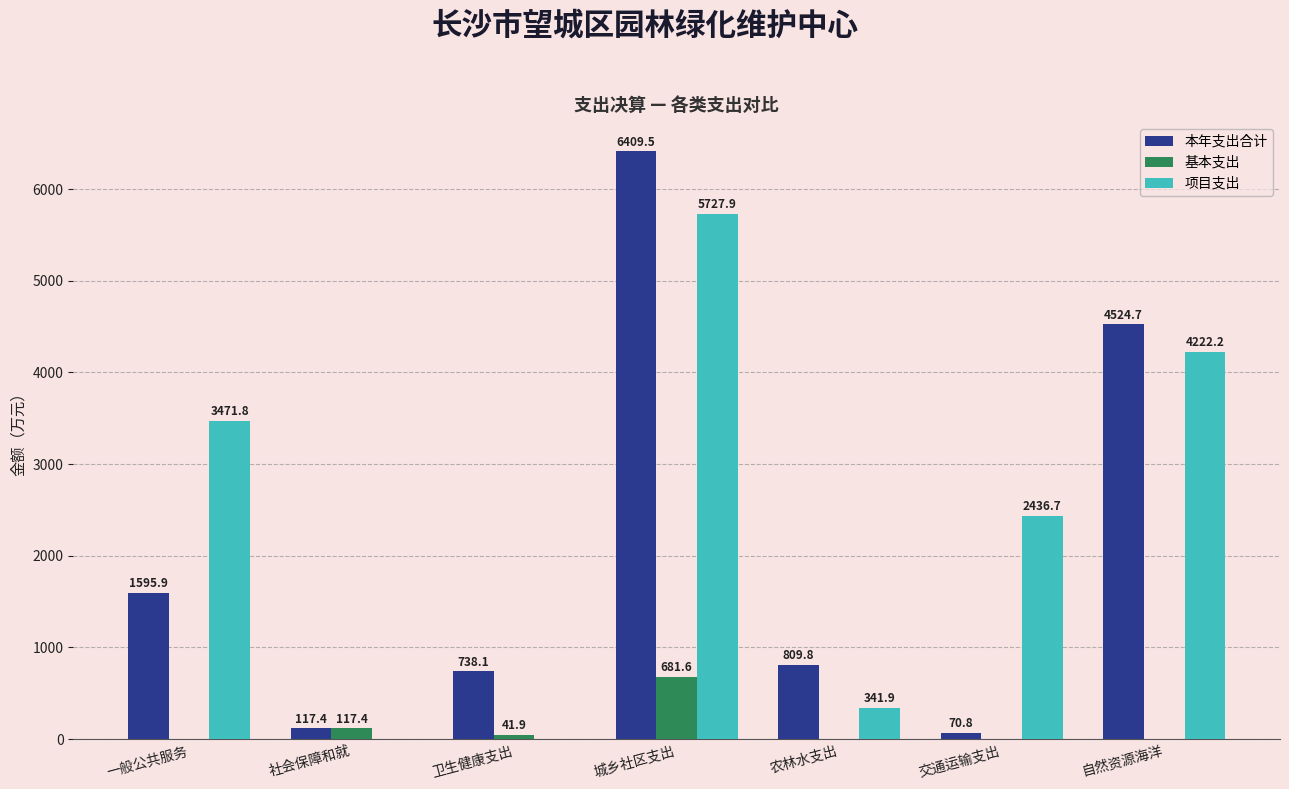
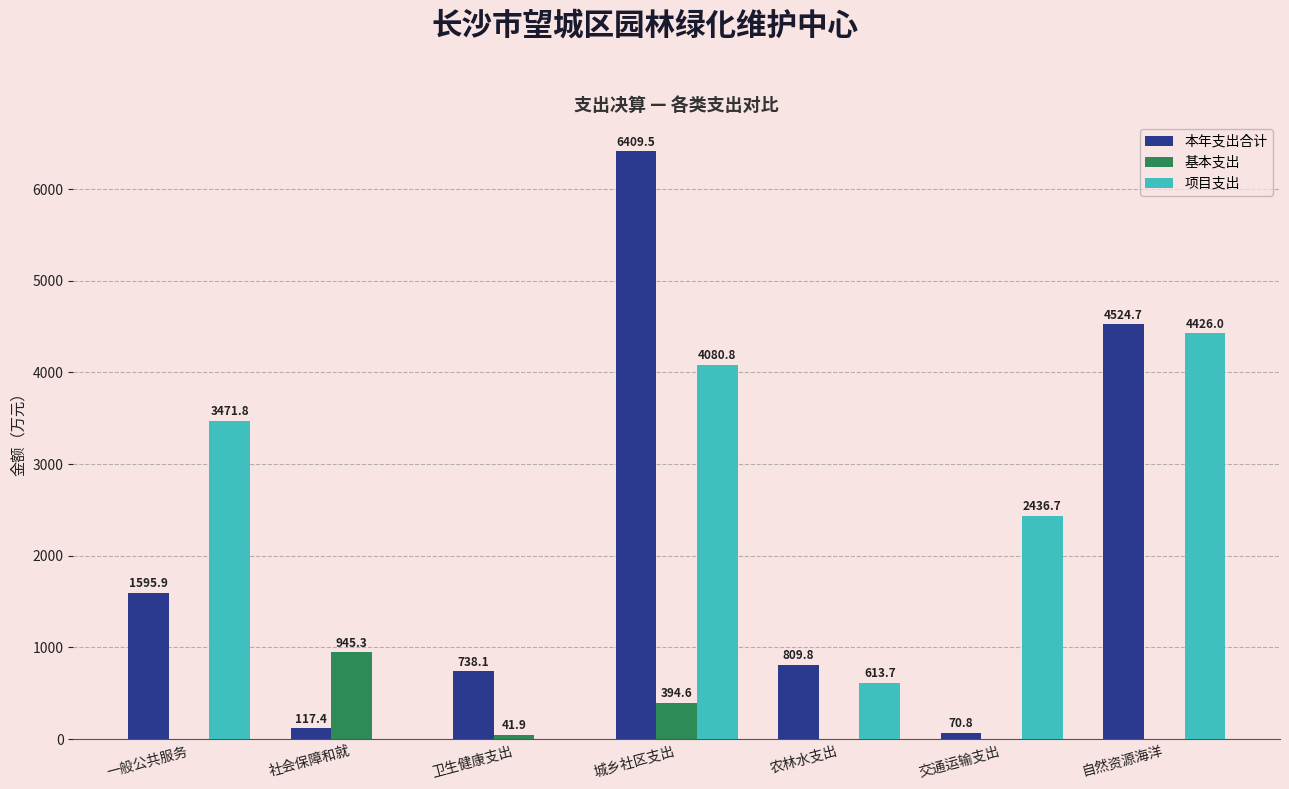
  {
    "本年支出合计": {
      "一般公共服务": 1595.9,
      "社会保障和就": 117.4,
      "卫生健康支出": 738.1,
      "城乡社区支出": 6409.5,
      "农林水支出": 809.8,
      "交通运输支出": 70.8,
      "自然资源海洋": 4524.7
    },
    "基本支出": {
-     "社会保障和就": 117.4,
+     "社会保障和就": 945.3,
      "卫生健康支出": 41.9,
-     "城乡社区支出": 681.6
+     "城乡社区支出": 394.6
    },
    "项目支出": {
      "一般公共服务": 3471.8,
-     "城乡社区支出": 5727.9,
-     "农林水支出": 341.9,
+     "城乡社区支出": 4080.8,
+     "农林水支出": 613.7,
      "交通运输支出": 2436.7,
-     "自然资源海洋": 4222.2
+     "自然资源海洋": 4426.0
    }
  }
